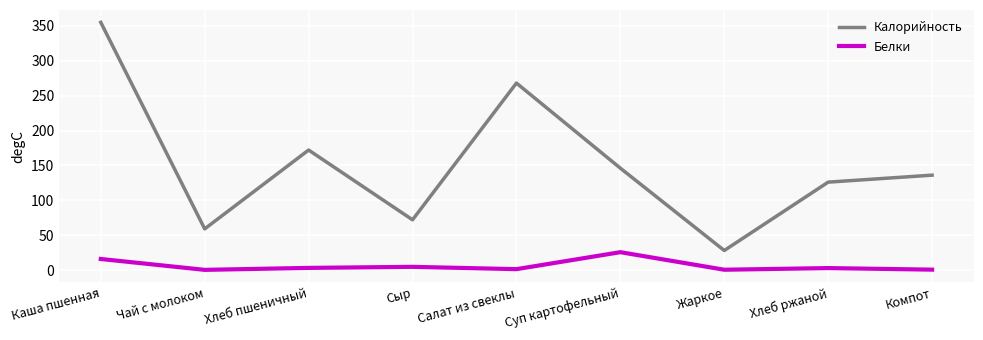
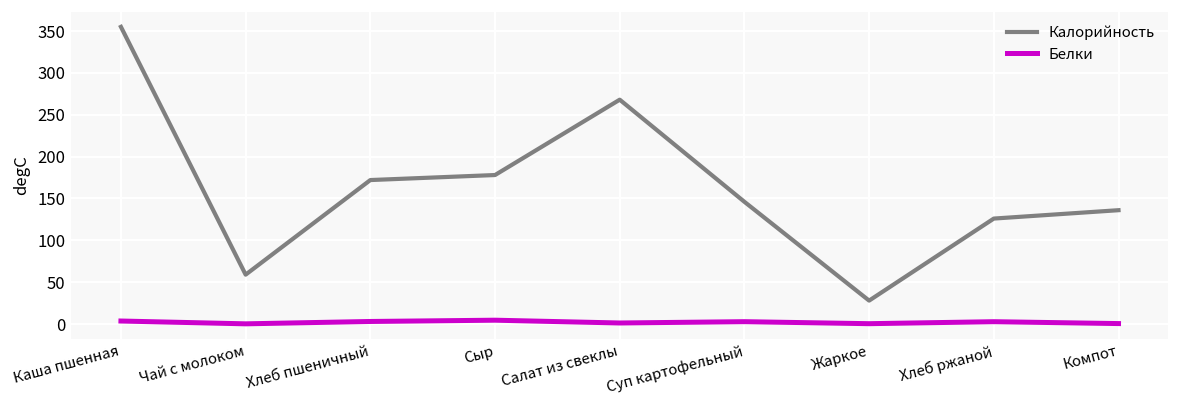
  {
    "Калорийность": {
      "Каша пшенная": 360,
      "Чай с молоком": 60,
      "Хлеб пшеничный": 170,
-     "Сыр": 70,
+     "Сыр": 180,
      "Салат из свеклы": 270,
      "Суп картофельный": 150,
      "Жаркое": 30,
      "Хлеб ржаной": 130,
      "Компот": 140
    },
    "Белки": {
-     "Каша пшенная": 20,
+     "Каша пшенная": 0,
      "Чай с молоком": 0,
      "Хлеб пшеничный": 0,
      "Сыр": 0,
      "Салат из свеклы": 0,
-     "Суп картофельный": 30,
+     "Суп картофельный": 0,
      "Жаркое": 0,
      "Хлеб ржаной": 0,
      "Компот": 0
    }
  }
